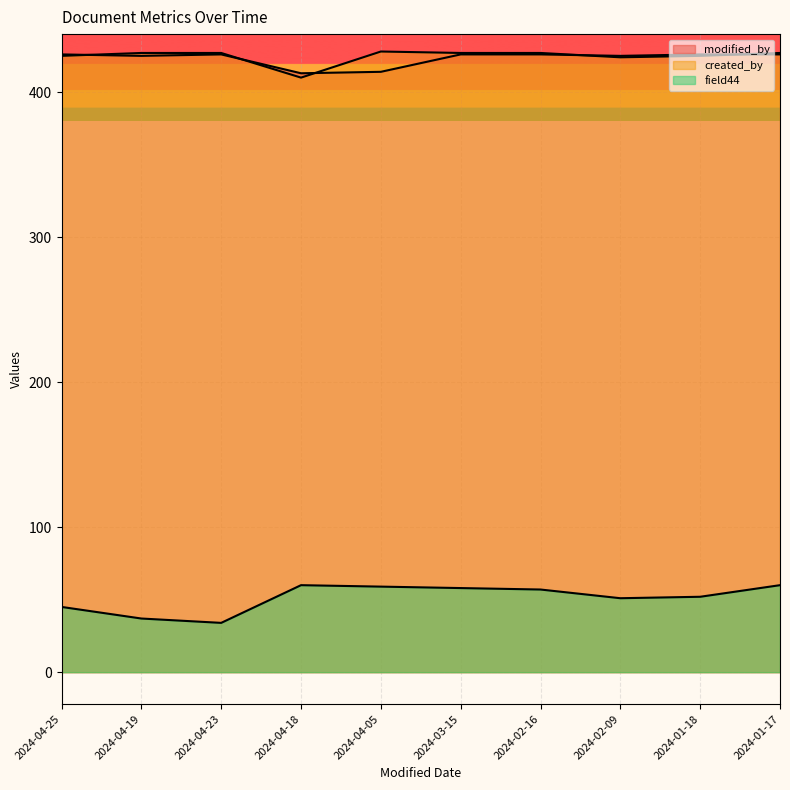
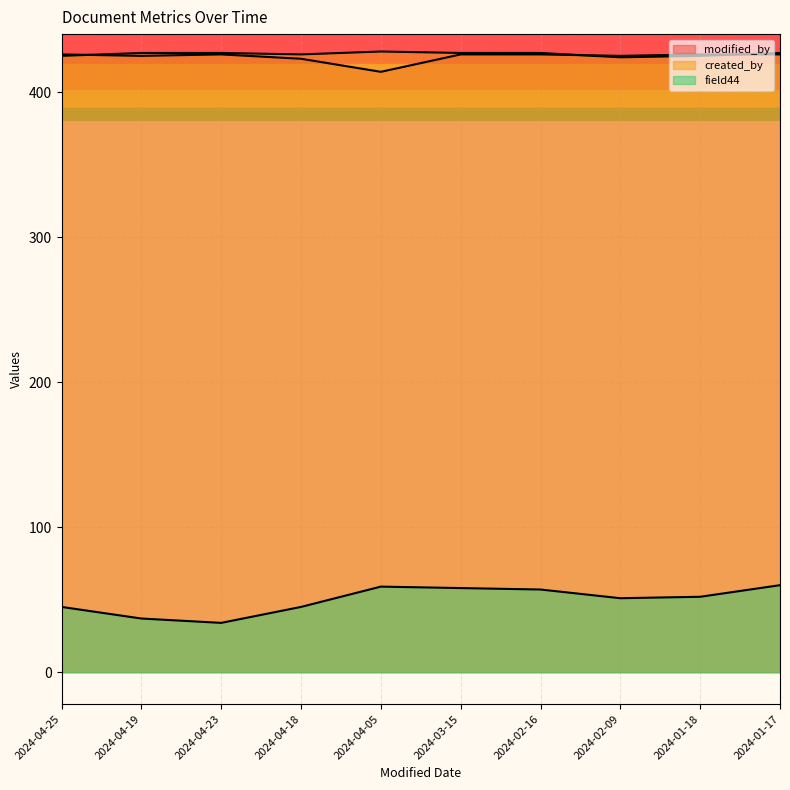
  {
    "modified_by": {
      "2024-04-19": 425,
-     "2024-04-18": 413,
+     "2024-04-18": 423,
      "2024-04-05": 414
    },
    "created_by": {
      "2024-04-19": 427,
-     "2024-04-18": 410,
+     "2024-04-18": 426,
      "2024-04-05": 428
    },
    "field44": {
      "2024-04-25": 45,
      "2024-04-19": 37,
      "2024-04-23": 34,
-     "2024-04-18": 60,
+     "2024-04-18": 45,
      "2024-04-05": 59,
      "2024-03-15": 58,
      "2024-02-16": 57,
      "2024-02-09": 51,
      "2024-01-18": 52,
      "2024-01-17": 60
    }
  }
